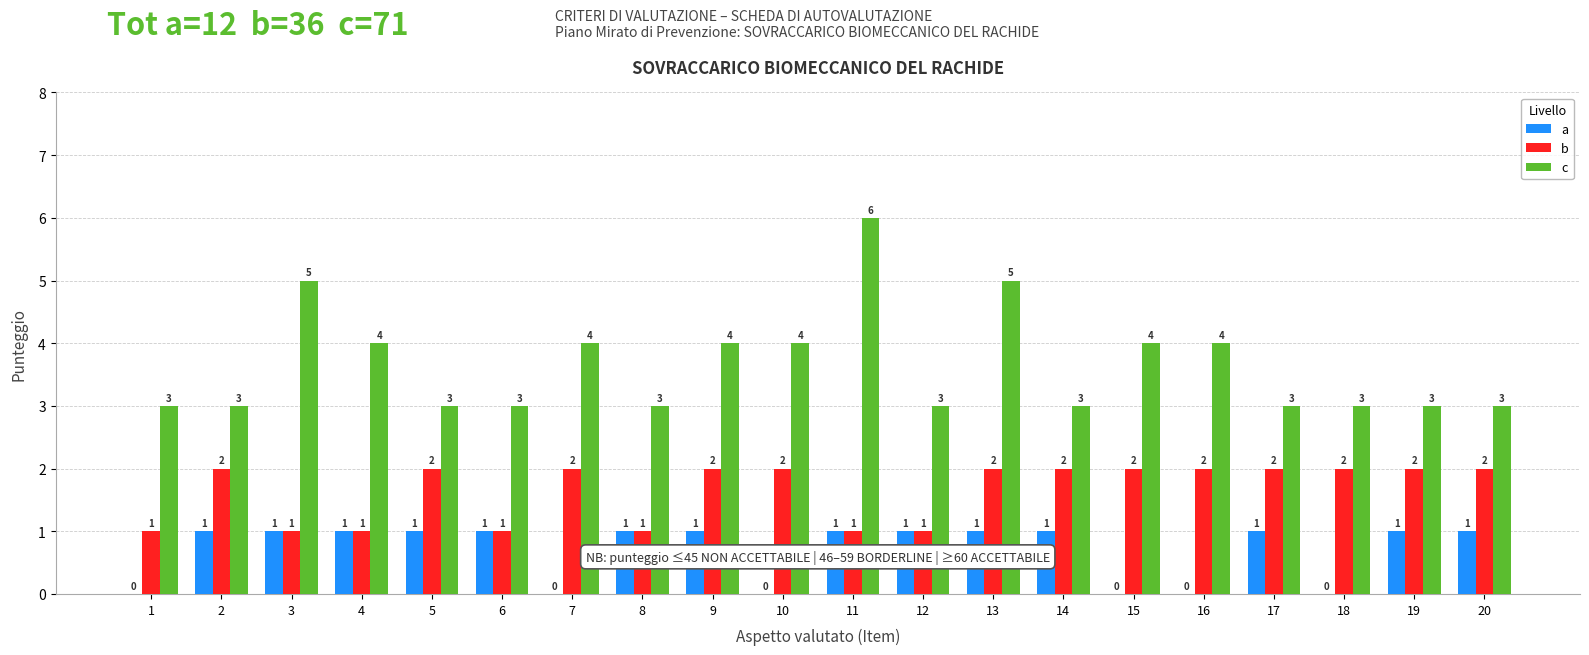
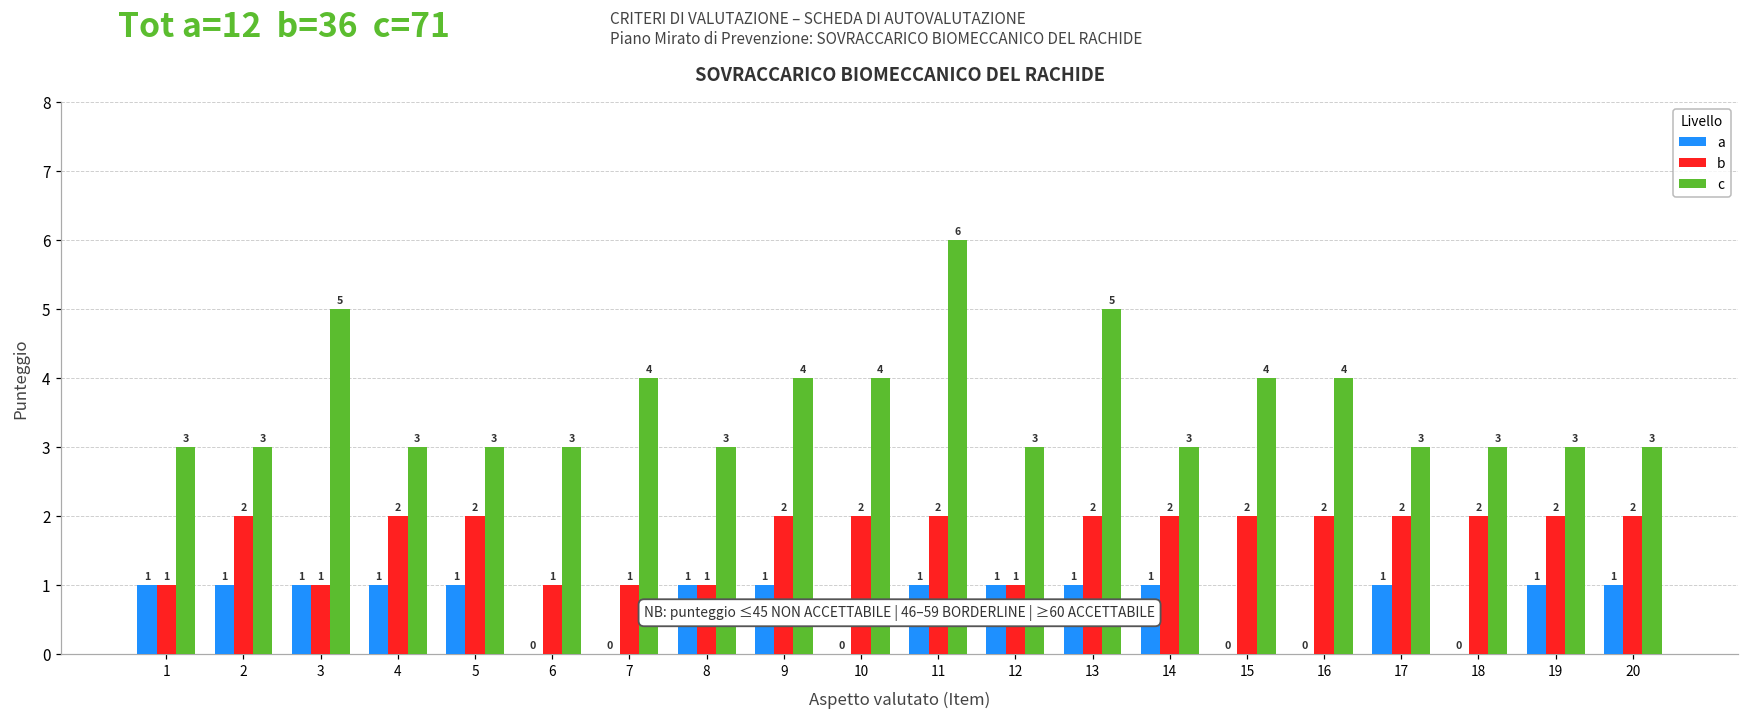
  {
    "a": {
-     "1": 0,
+     "1": 1,
      "2": 1,
      "3": 1,
      "4": 1,
      "5": 1,
-     "6": 1,
+     "6": 0,
      "7": 0,
      "8": 1,
      "9": 1,
      "10": 0,
      "11": 1,
      "12": 1,
      "13": 1,
      "14": 1,
      "15": 0,
      "16": 0,
      "17": 1,
      "18": 0,
      "19": 1,
      "20": 1
    },
    "b": {
      "1": 1,
      "2": 2,
      "3": 1,
-     "4": 1,
+     "4": 2,
      "5": 2,
      "6": 1,
-     "7": 2,
+     "7": 1,
      "8": 1,
      "9": 2,
      "10": 2,
-     "11": 1,
+     "11": 2,
      "12": 1,
      "13": 2,
      "14": 2,
      "15": 2,
      "16": 2,
      "17": 2,
      "18": 2,
      "19": 2,
      "20": 2
    },
    "c": {
      "1": 3,
      "2": 3,
      "3": 5,
-     "4": 4,
+     "4": 3,
      "5": 3,
      "6": 3,
      "7": 4,
      "8": 3,
      "9": 4,
      "10": 4,
      "11": 6,
      "12": 3,
      "13": 5,
      "14": 3,
      "15": 4,
      "16": 4,
      "17": 3,
      "18": 3,
      "19": 3,
      "20": 3
    }
  }
